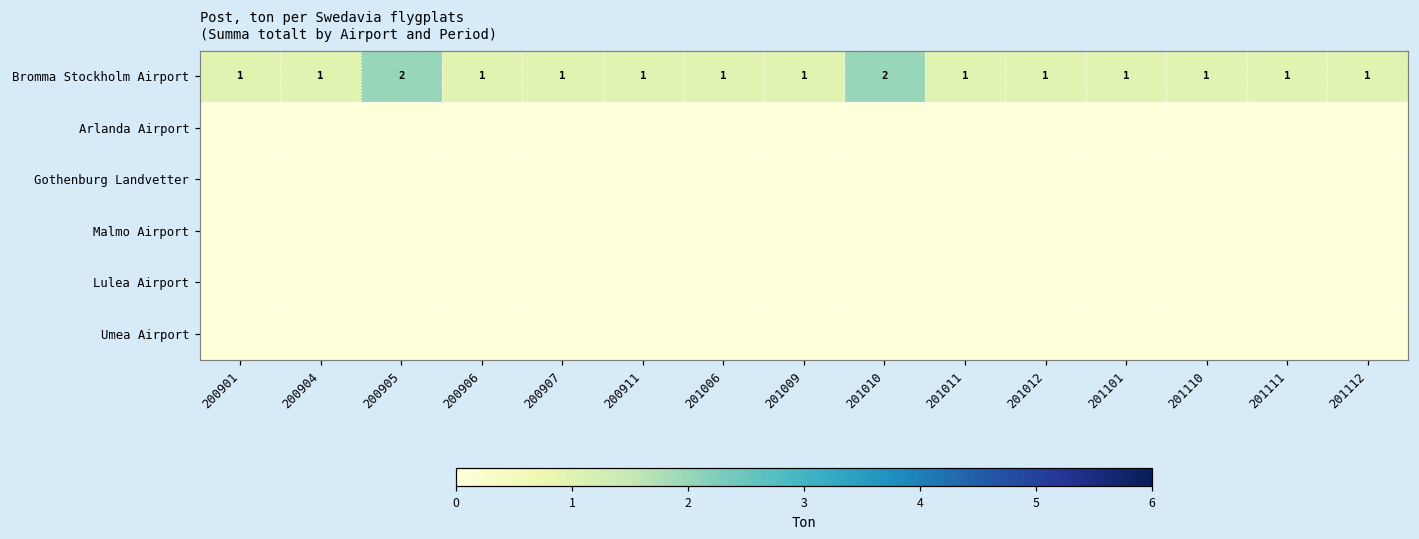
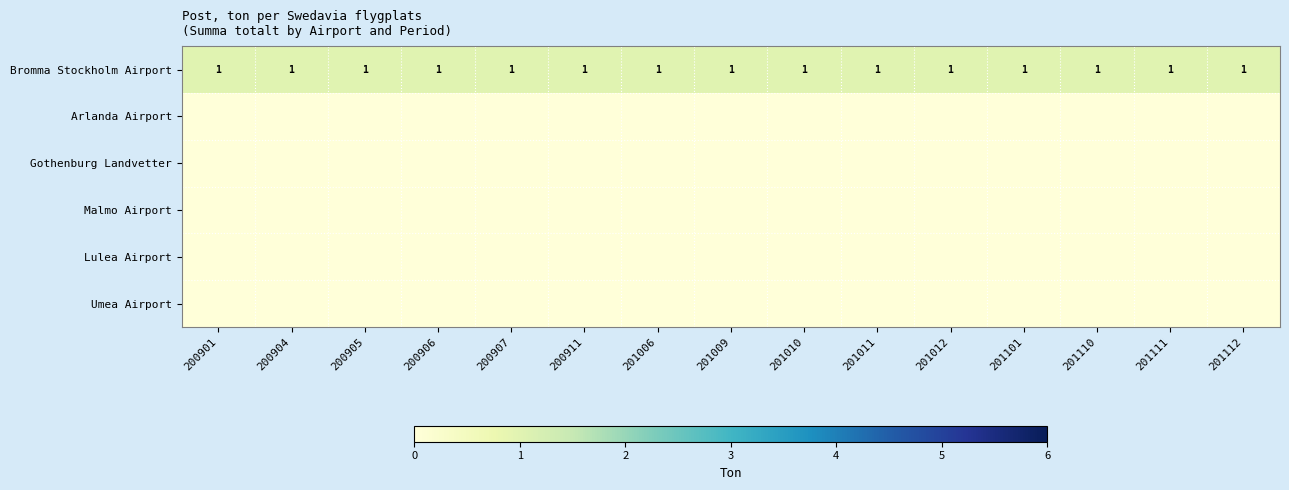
  {
    "Bromma Stockholm Airport": {
      "200901": 1,
      "200904": 1,
-     "200905": 2,
+     "200905": 1,
      "200906": 1,
      "200907": 1,
      "200911": 1,
      "201006": 1,
      "201009": 1,
-     "201010": 2,
+     "201010": 1,
      "201011": 1,
      "201012": 1,
      "201101": 1,
      "201110": 1,
      "201111": 1,
      "201112": 1
    }
  }
